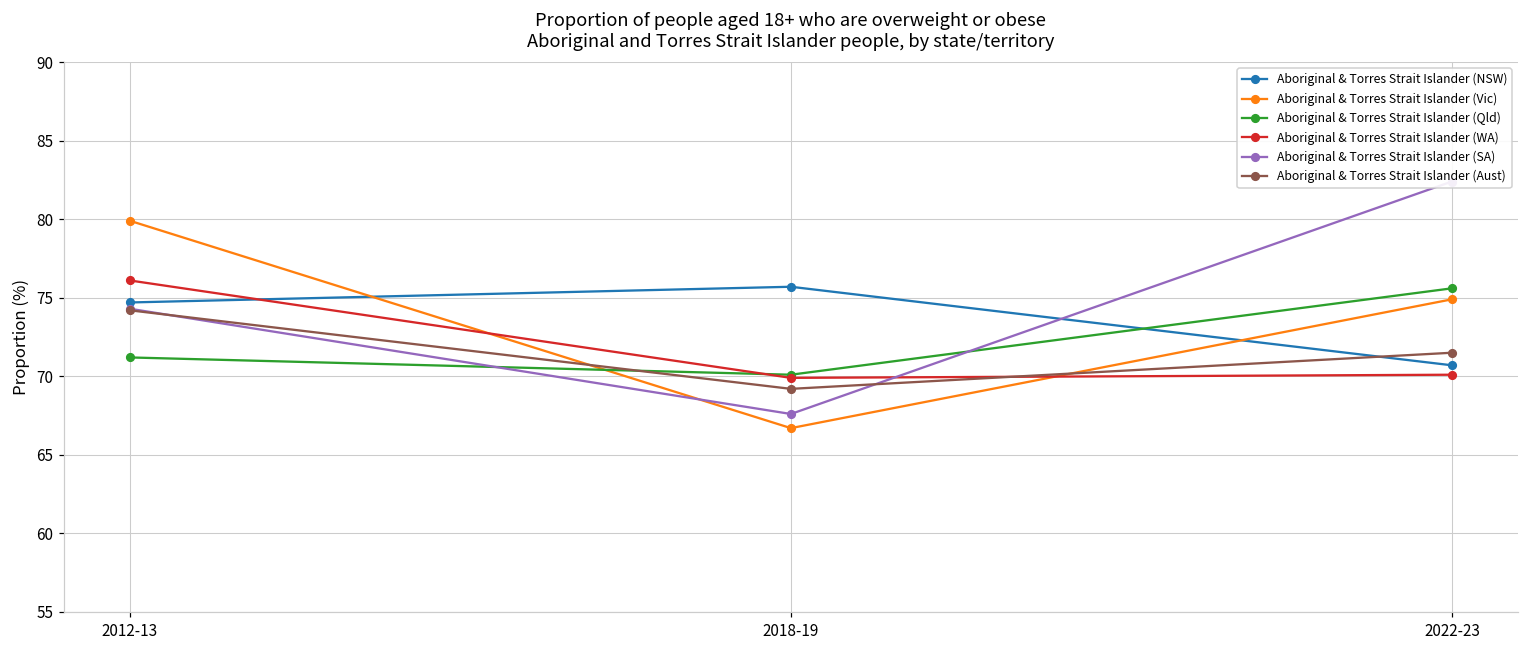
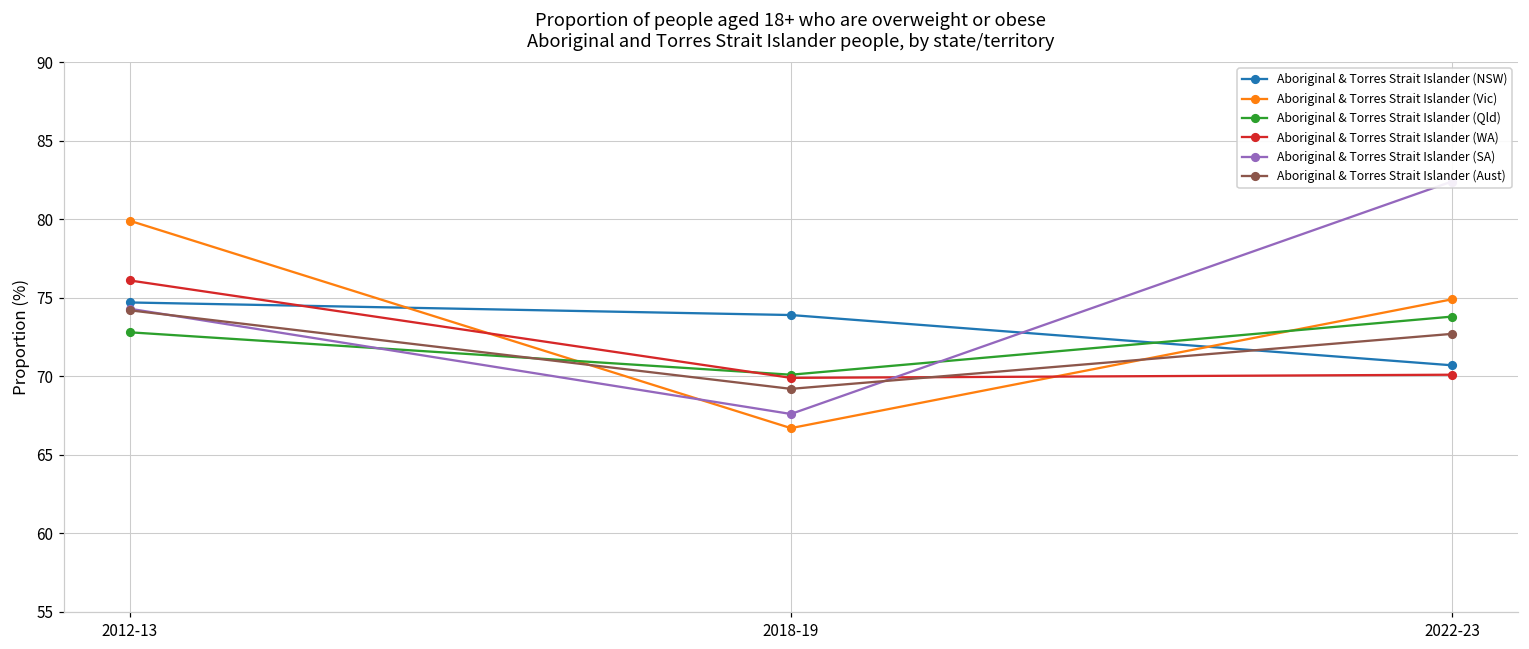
  {
    "Aboriginal & Torres Strait Islander (NSW)": {
      "2012-13": 74.7,
-     "2018-19": 75.7,
+     "2018-19": 73.9,
      "2022-23": 70.7
    },
    "Aboriginal & Torres Strait Islander (Vic)": {
      "2012-13": 79.9,
      "2018-19": 66.7,
      "2022-23": 74.9
    },
    "Aboriginal & Torres Strait Islander (Qld)": {
-     "2012-13": 71.2,
+     "2012-13": 72.8,
      "2018-19": 70.1,
-     "2022-23": 75.6
+     "2022-23": 73.8
    },
    "Aboriginal & Torres Strait Islander (WA)": {
      "2012-13": 76.1,
      "2018-19": 69.9,
      "2022-23": 70.1
    },
    "Aboriginal & Torres Strait Islander (SA)": {
      "2018-19": 67.6,
      "2022-23": 82.4
    },
    "Aboriginal & Torres Strait Islander (Aust)": {
      "2018-19": 69.2,
-     "2022-23": 71.5
+     "2022-23": 72.7
    }
  }
